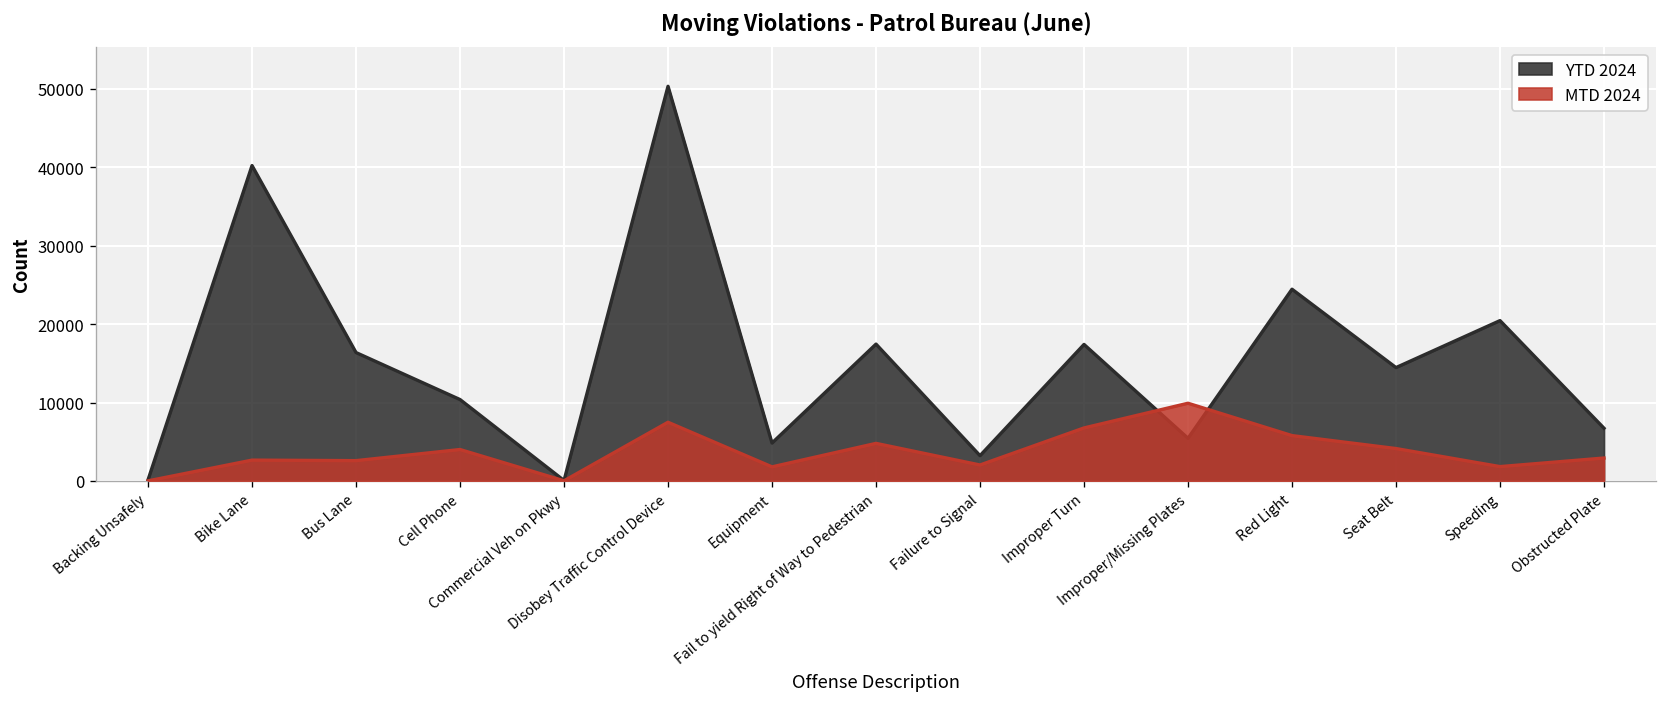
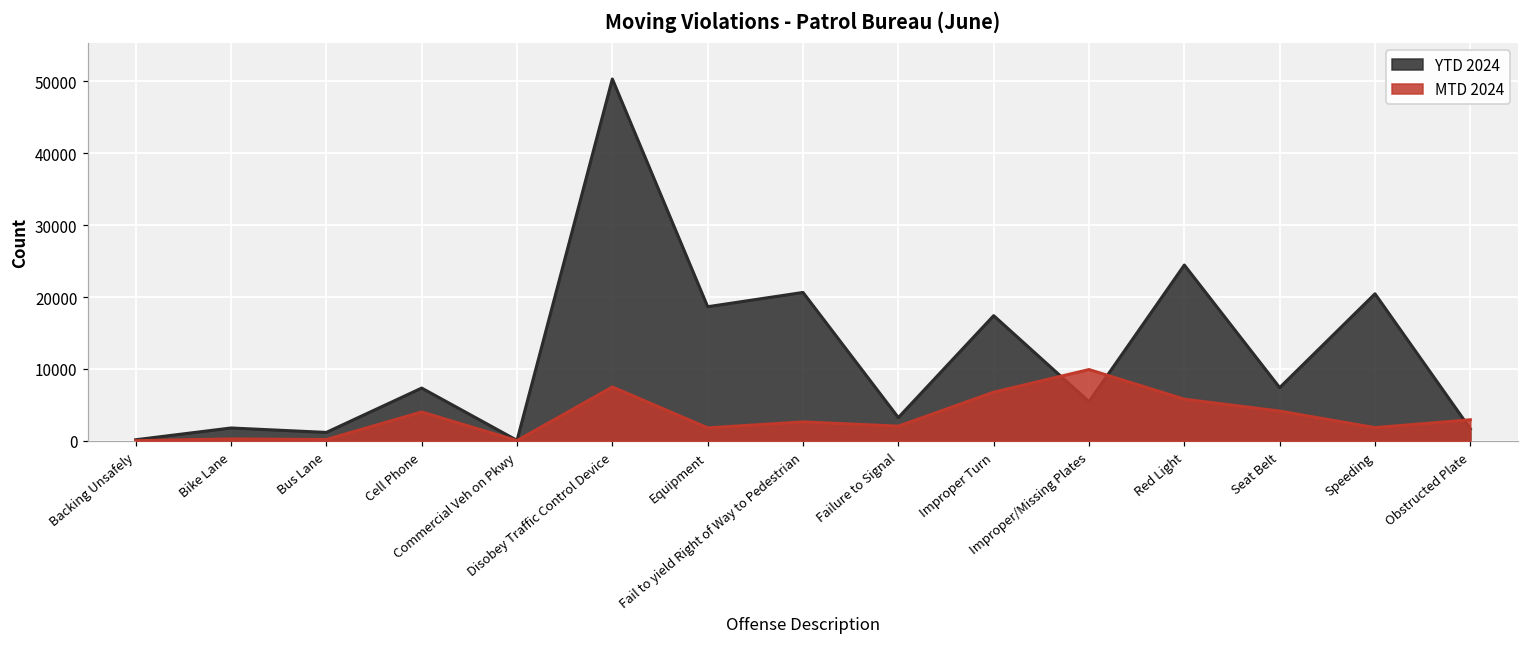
  {
    "YTD 2024": {
-     "Bike Lane": 40000,
-     "Bus Lane": 16000,
-     "Cell Phone": 10000,
+     "Bike Lane": 2000,
+     "Bus Lane": 1000,
+     "Cell Phone": 7000,
      "Disobey Traffic Control Device": 50000,
-     "Equipment": 5000,
-     "Fail to yield Right of Way to Pedestrian": 17000,
+     "Equipment": 19000,
+     "Fail to yield Right of Way to Pedestrian": 21000,
      "Failure to Signal": 3000,
      "Improper Turn": 17000,
      "Improper/Missing Plates": 5000,
      "Red Light": 24000,
-     "Seat Belt": 14000,
+     "Seat Belt": 7000,
      "Speeding": 20000,
-     "Obstructed Plate": 7000
+     "Obstructed Plate": 2000
    },
    "MTD 2024": {
-     "Bike Lane": 3000,
-     "Bus Lane": 3000,
+     "Bike Lane": 0,
+     "Bus Lane": 0,
      "Cell Phone": 4000,
      "Disobey Traffic Control Device": 7000,
      "Equipment": 2000,
-     "Fail to yield Right of Way to Pedestrian": 5000,
+     "Fail to yield Right of Way to Pedestrian": 3000,
      "Failure to Signal": 2000,
      "Improper Turn": 7000,
      "Improper/Missing Plates": 10000,
      "Red Light": 6000,
      "Seat Belt": 4000,
      "Speeding": 2000,
      "Obstructed Plate": 3000
    }
  }
